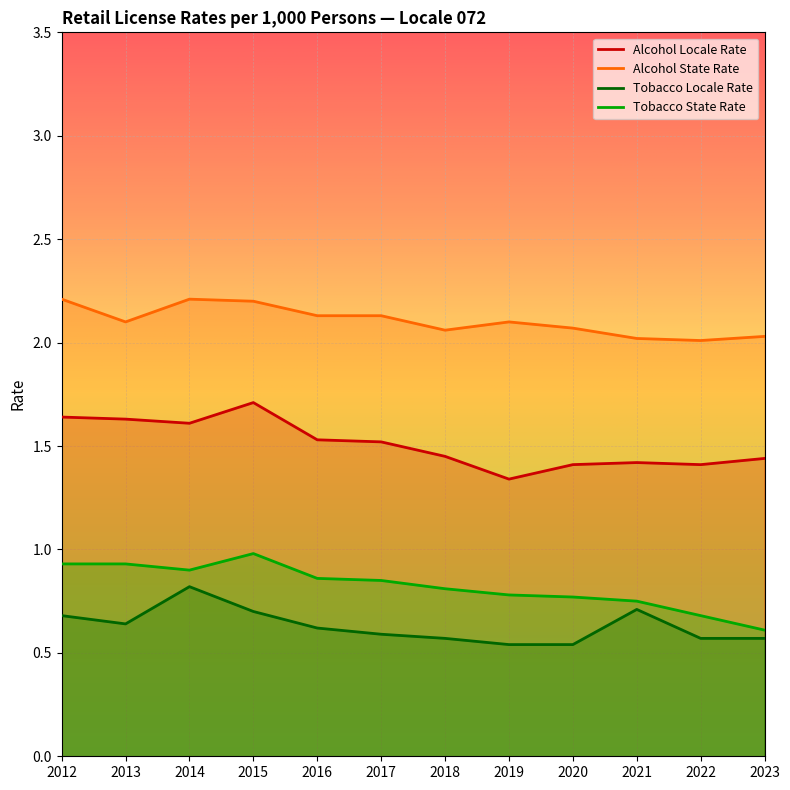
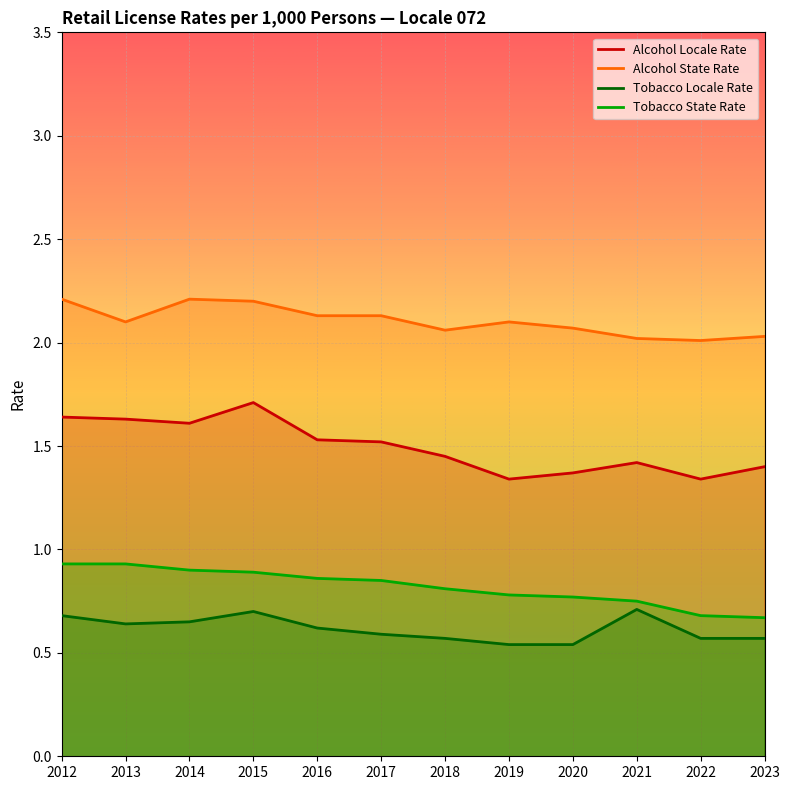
  {
    "Alcohol Locale Rate": {
      "2012": 1.64,
      "2013": 1.63,
      "2014": 1.61,
      "2015": 1.71,
      "2016": 1.53,
      "2017": 1.52,
      "2018": 1.45,
      "2019": 1.34,
-     "2020": 1.41,
+     "2020": 1.37,
      "2021": 1.42,
-     "2022": 1.41,
-     "2023": 1.44
+     "2022": 1.34,
+     "2023": 1.40
    },
    "Alcohol State Rate": {
      "2012": 2.21,
      "2013": 2.10,
      "2014": 2.21,
      "2015": 2.20,
      "2016": 2.13,
      "2017": 2.13,
      "2018": 2.06,
      "2019": 2.10,
      "2020": 2.07,
      "2021": 2.02,
      "2022": 2.01,
      "2023": 2.03
    },
    "Tobacco Locale Rate": {
      "2012": 0.68,
      "2013": 0.64,
-     "2014": 0.82,
+     "2014": 0.65,
      "2015": 0.70,
      "2016": 0.62,
      "2017": 0.59,
      "2018": 0.57,
      "2019": 0.54,
      "2020": 0.54,
      "2021": 0.71,
      "2022": 0.57,
      "2023": 0.57
    },
    "Tobacco State Rate": {
      "2012": 0.93,
      "2013": 0.93,
      "2014": 0.90,
-     "2015": 0.98,
+     "2015": 0.89,
      "2016": 0.86,
      "2017": 0.85,
      "2018": 0.81,
      "2019": 0.78,
      "2020": 0.77,
      "2021": 0.75,
      "2022": 0.68,
-     "2023": 0.61
+     "2023": 0.67
    }
  }
